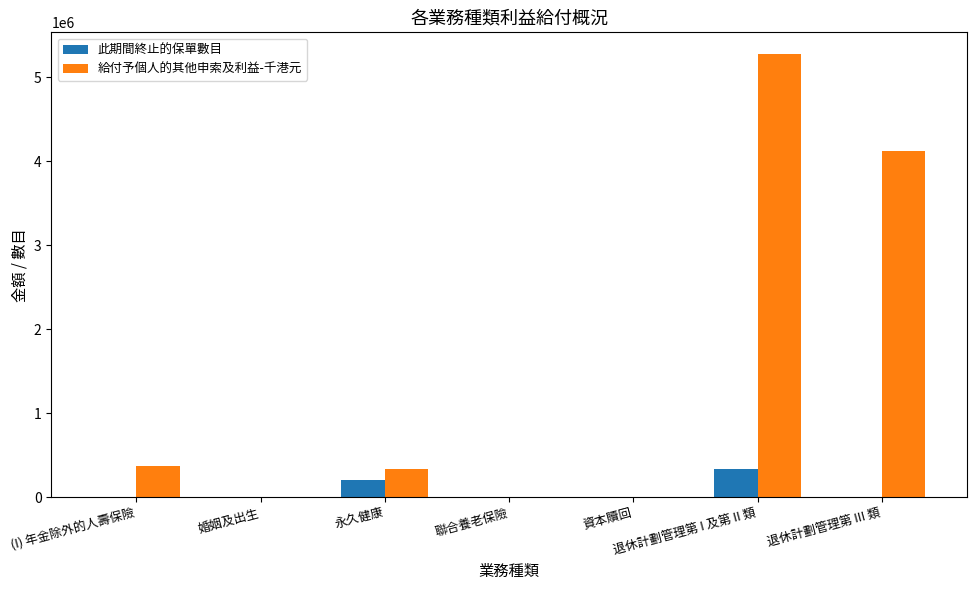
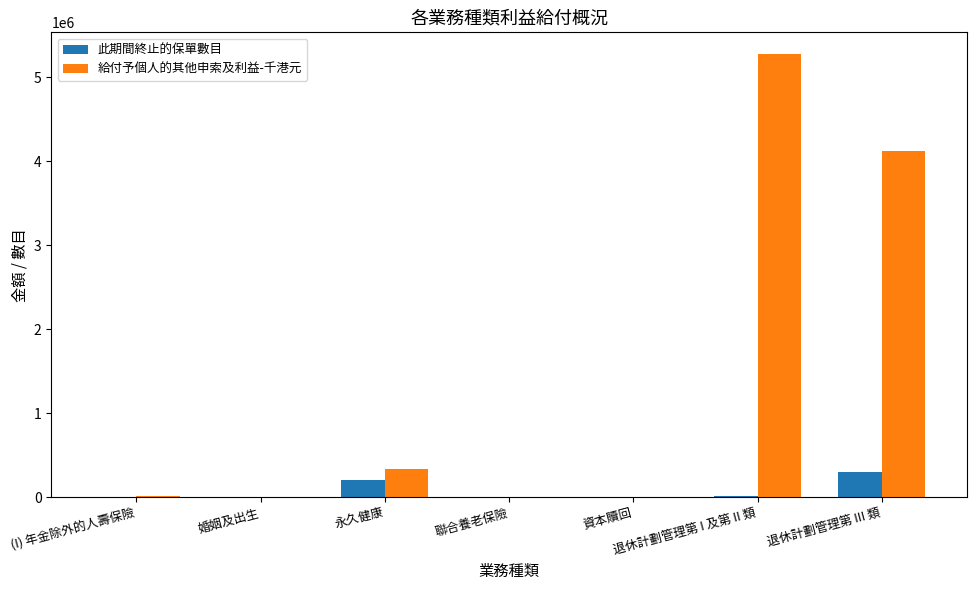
  {
    "此期間終止的保單數目": {
      "婚姻及出生": 0,
      "永久健康": 200000,
      "聯合養老保險": 0,
      "資本贖回": 0,
-     "退休計劃管理第 I 及第 II 類": 300000,
-     "退休計劃管理第 III 類": 0
+     "退休計劃管理第 I 及第 II 類": 0,
+     "退休計劃管理第 III 類": 300000
    },
    "給付予個人的其他申索及利益-千港元": {
-     "(I) 年金除外的人壽保險": 400000,
+     "(I) 年金除外的人壽保險": 0,
      "婚姻及出生": 0,
      "永久健康": 300000,
      "聯合養老保險": 0,
      "資本贖回": 0,
      "退休計劃管理第 I 及第 II 類": 5300000,
      "退休計劃管理第 III 類": 4100000
    }
  }
